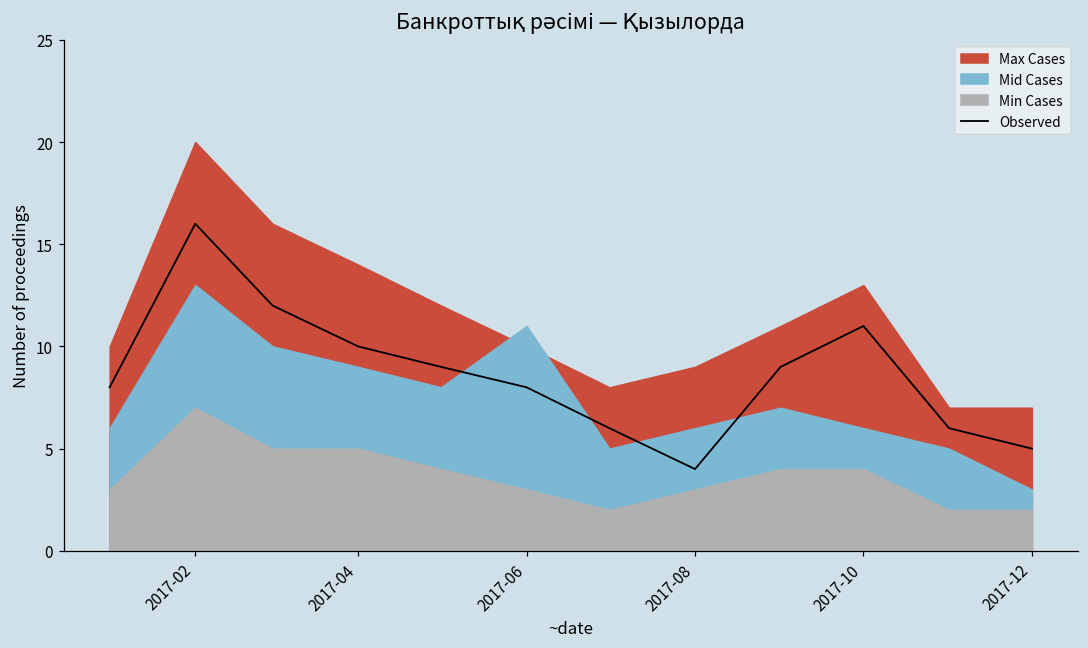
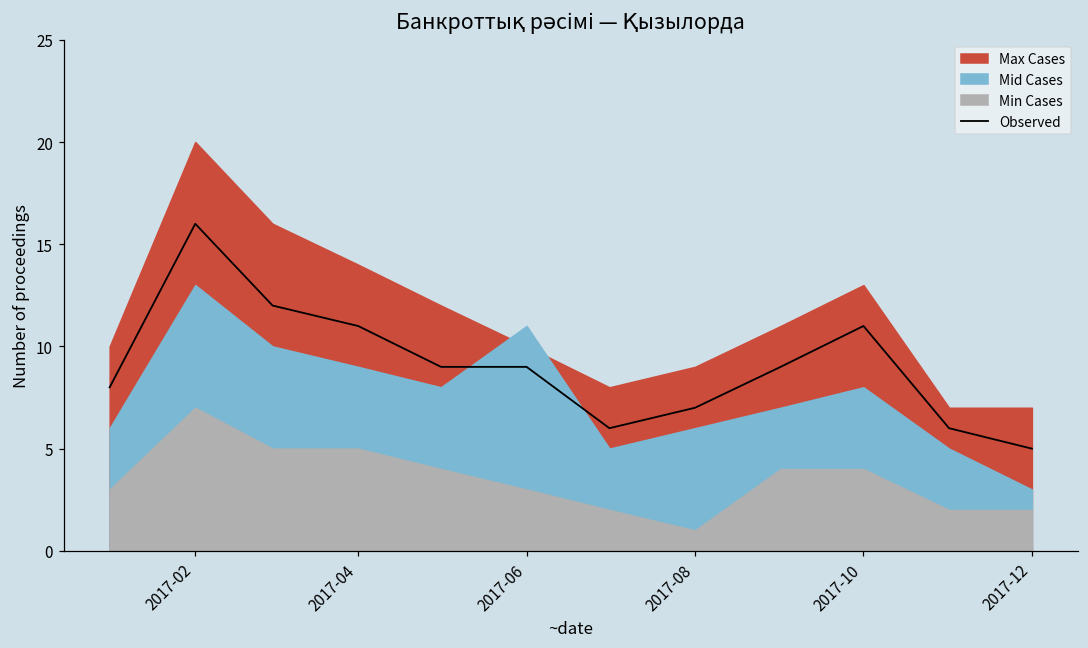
  {
    "Observed": {
      "2017-02": 16,
-     "2017-04": 10,
-     "2017-06": 8,
-     "2017-08": 4,
+     "2017-04": 11,
+     "2017-06": 9,
+     "2017-08": 7,
      "2017-10": 11,
      "2017-12": 5
    },
    "Max Cases": {
      "2017-02": 20,
      "2017-04": 14,
      "2017-08": 9,
      "2017-10": 13,
      "2017-12": 7
    },
    "Mid Cases": {
      "2017-02": 13,
      "2017-04": 9,
      "2017-06": 11,
      "2017-08": 6,
-     "2017-10": 6,
+     "2017-10": 8,
      "2017-12": 3
    },
    "Min Cases": {
      "2017-02": 7,
      "2017-04": 5,
      "2017-06": 3,
-     "2017-08": 3,
+     "2017-08": 1,
      "2017-10": 4,
      "2017-12": 2
    }
  }
